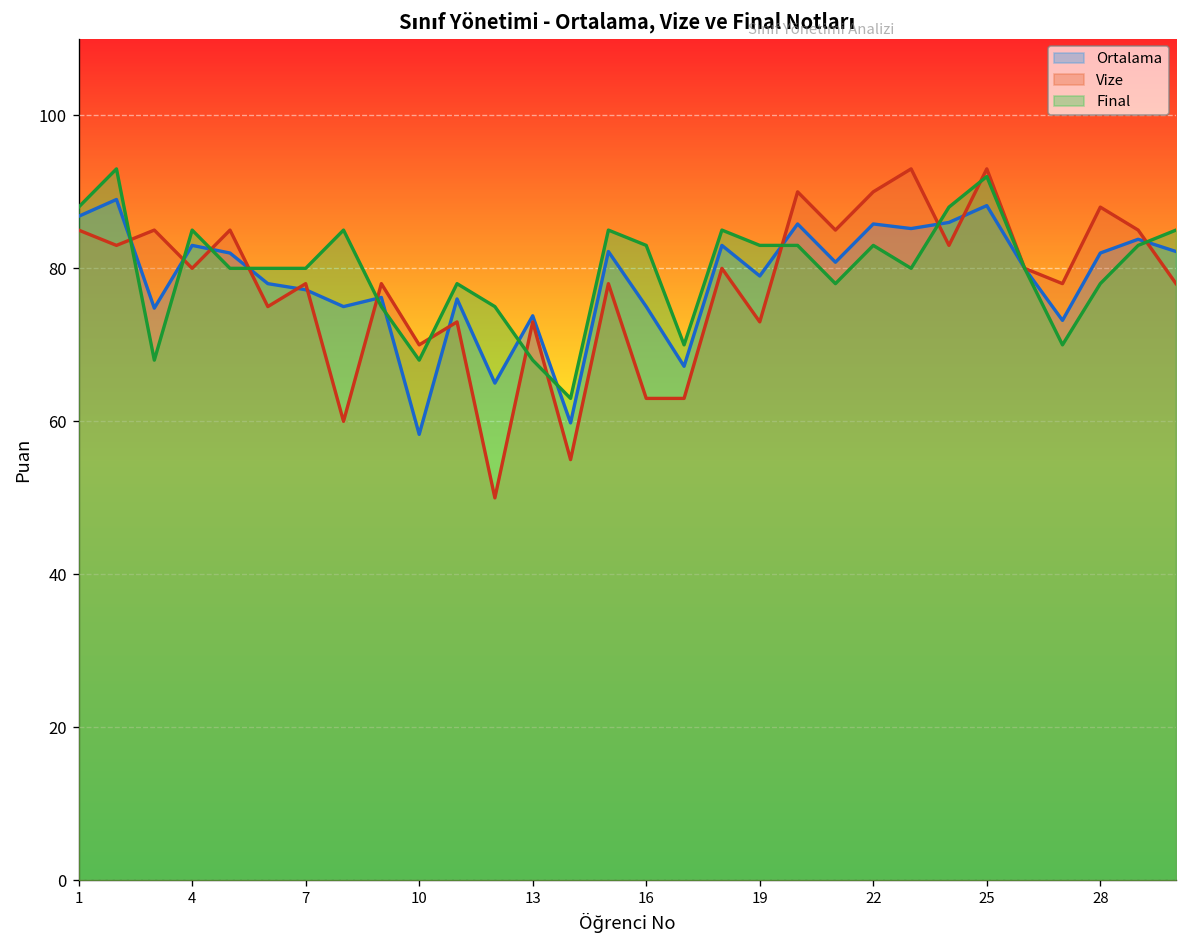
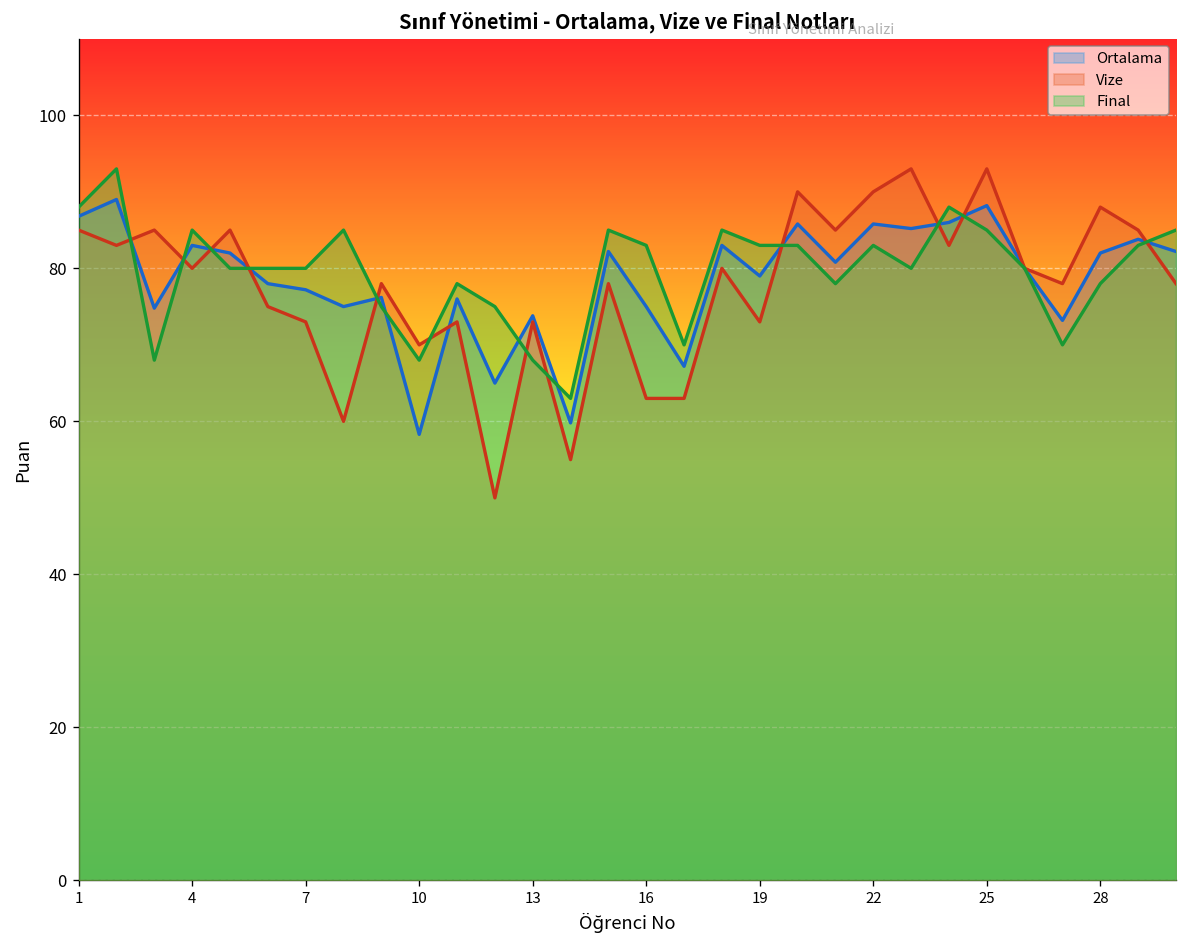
  {
    "Ortalama": {
      "1": 87,
      "4": 83,
      "7": 77,
      "10": 58,
      "13": 74,
      "16": 75,
      "19": 79,
      "22": 86,
      "25": 88,
      "28": 82
    },
    "Vize": {
      "1": 85,
      "4": 80,
-     "7": 78,
+     "7": 73,
      "10": 70,
      "13": 73,
      "16": 63,
      "19": 73,
      "22": 90,
      "25": 93,
      "28": 88
    },
    "Final": {
      "1": 88,
      "4": 85,
      "7": 80,
      "10": 68,
      "13": 68,
      "16": 83,
      "19": 83,
      "22": 83,
-     "25": 92,
+     "25": 85,
      "28": 78
    }
  }
